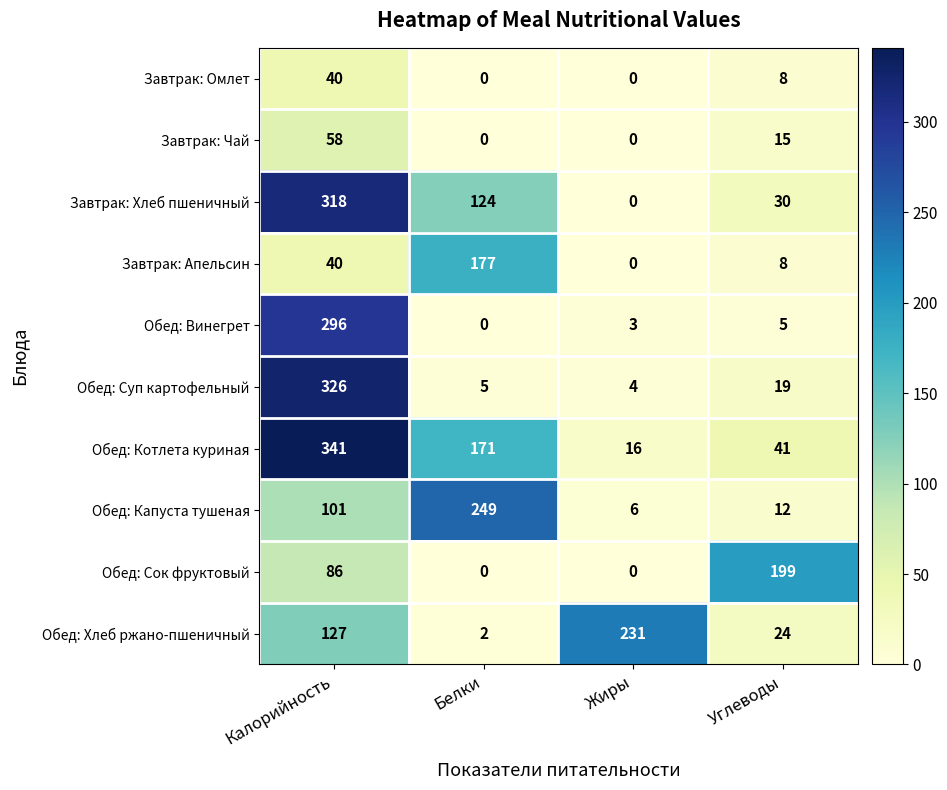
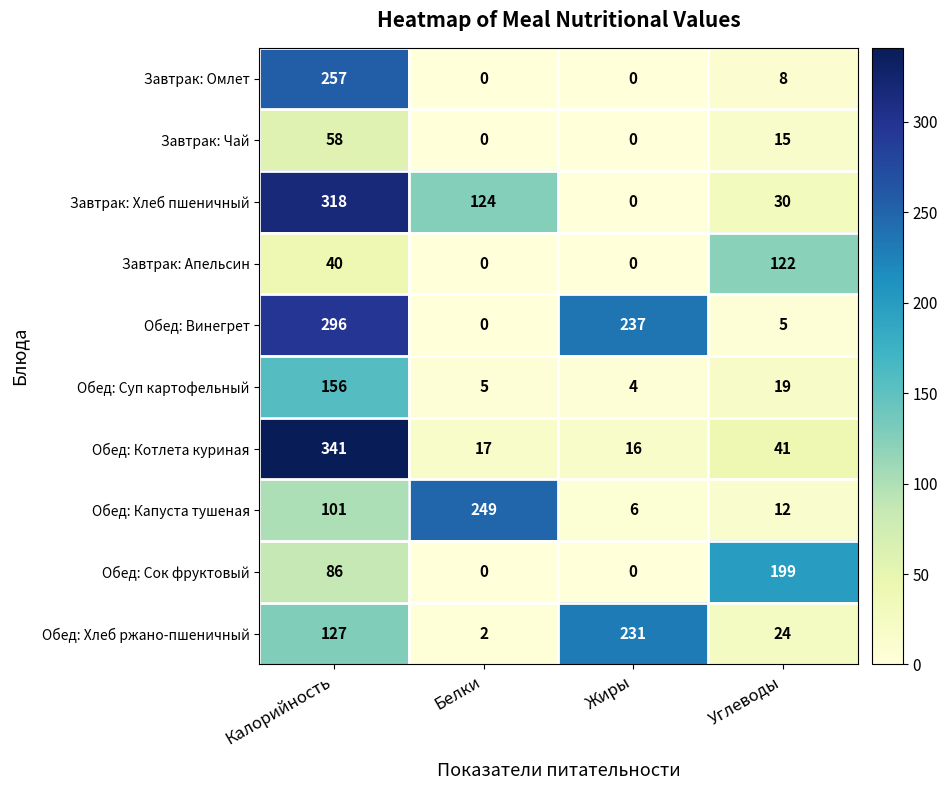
  {
    "Завтрак: Омлет": {
-     "Калорийность": 40,
+     "Калорийность": 257,
      "Белки": 0,
      "Жиры": 0,
      "Углеводы": 8
    },
    "Завтрак: Чай": {
      "Калорийность": 58,
      "Белки": 0,
      "Жиры": 0,
      "Углеводы": 15
    },
    "Завтрак: Хлеб пшеничный": {
      "Калорийность": 318,
      "Белки": 124,
      "Жиры": 0,
      "Углеводы": 30
    },
    "Завтрак: Апельсин": {
      "Калорийность": 40,
-     "Белки": 177,
+     "Белки": 0,
      "Жиры": 0,
-     "Углеводы": 8
+     "Углеводы": 122
    },
    "Обед: Винегрет": {
      "Калорийность": 296,
      "Белки": 0,
-     "Жиры": 3,
+     "Жиры": 237,
      "Углеводы": 5
    },
    "Обед: Суп картофельный": {
-     "Калорийность": 326,
+     "Калорийность": 156,
      "Белки": 5,
      "Жиры": 4,
      "Углеводы": 19
    },
    "Обед: Котлета куриная": {
      "Калорийность": 341,
-     "Белки": 171,
+     "Белки": 17,
      "Жиры": 16,
      "Углеводы": 41
    },
    "Обед: Капуста тушеная": {
      "Калорийность": 101,
      "Белки": 249,
      "Жиры": 6,
      "Углеводы": 12
    },
    "Обед: Сок фруктовый": {
      "Калорийность": 86,
      "Белки": 0,
      "Жиры": 0,
      "Углеводы": 199
    },
    "Обед: Хлеб ржано-пшеничный": {
      "Калорийность": 127,
      "Белки": 2,
      "Жиры": 231,
      "Углеводы": 24
    }
  }
